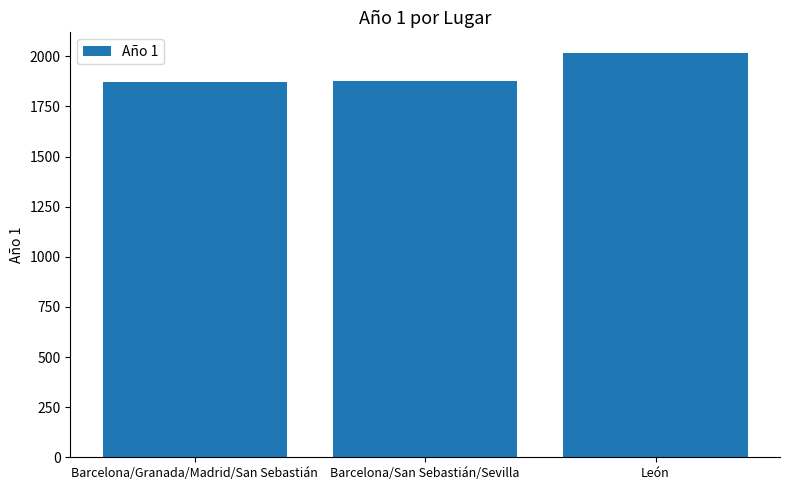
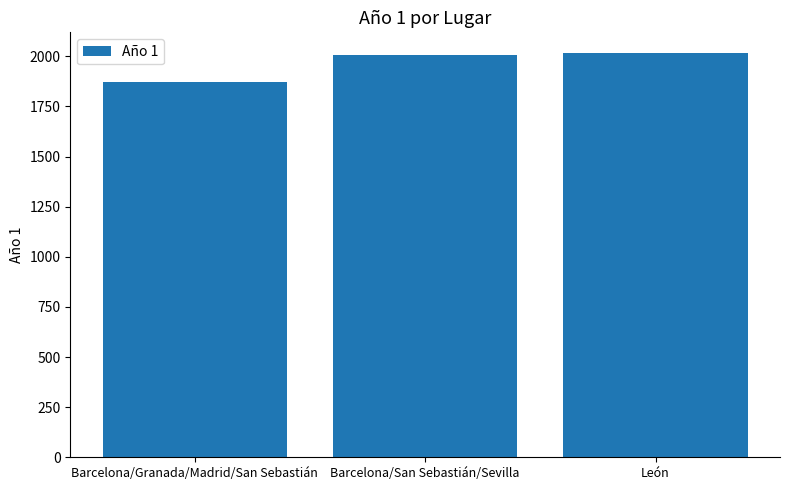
  {
    "Barcelona/Granada/Madrid/San Sebastián": 1870,
-   "Barcelona/San Sebastián/Sevilla": 1880,
+   "Barcelona/San Sebastián/Sevilla": 2010,
    "León": 2020
  }
